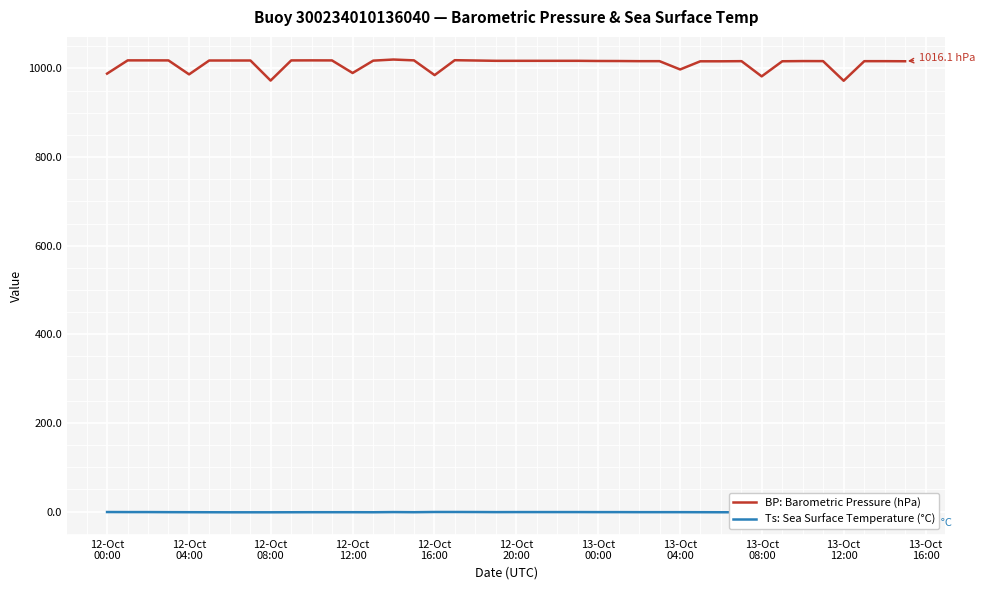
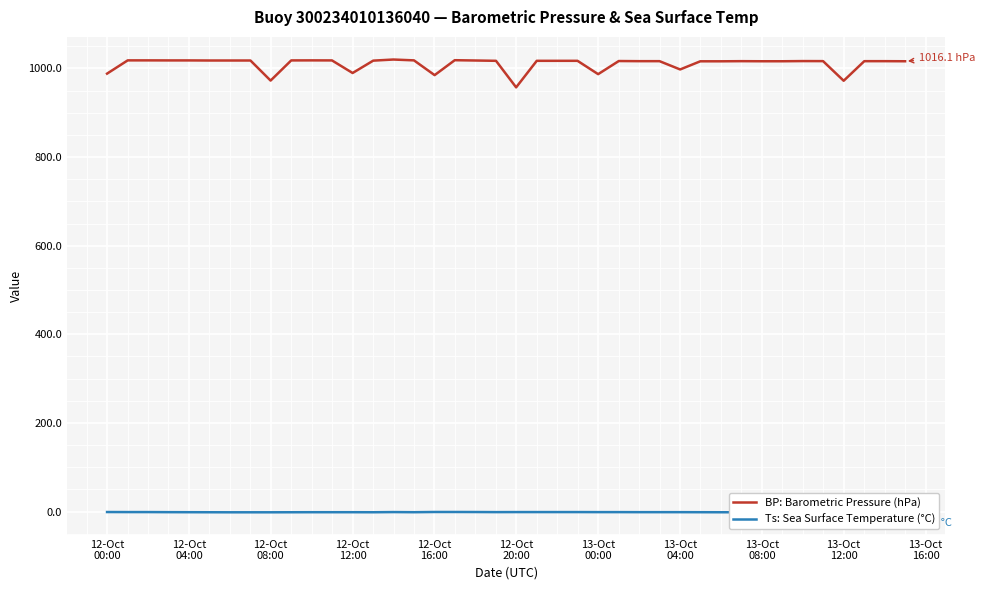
  {
    "BP: Barometric Pressure (hPa)": {
      "12-Oct 00:00": 990,
-     "12-Oct 04:00": 990,
+     "12-Oct 04:00": 1020,
      "12-Oct 08:00": 970,
      "12-Oct 12:00": 990,
      "12-Oct 16:00": 980,
-     "12-Oct 20:00": 1020,
-     "13-Oct 00:00": 1020,
+     "12-Oct 20:00": 960,
+     "13-Oct 00:00": 990,
      "13-Oct 04:00": 1000,
-     "13-Oct 08:00": 980,
+     "13-Oct 08:00": 1020,
      "13-Oct 12:00": 970
    },
    "Ts: Sea Surface Temperature (°C)": {
      "12-Oct 00:00": 0,
      "12-Oct 04:00": 0,
      "12-Oct 08:00": 0,
      "12-Oct 12:00": 0,
      "12-Oct 16:00": 0,
      "12-Oct 20:00": 0,
      "13-Oct 00:00": 0,
      "13-Oct 04:00": 0
    }
  }
